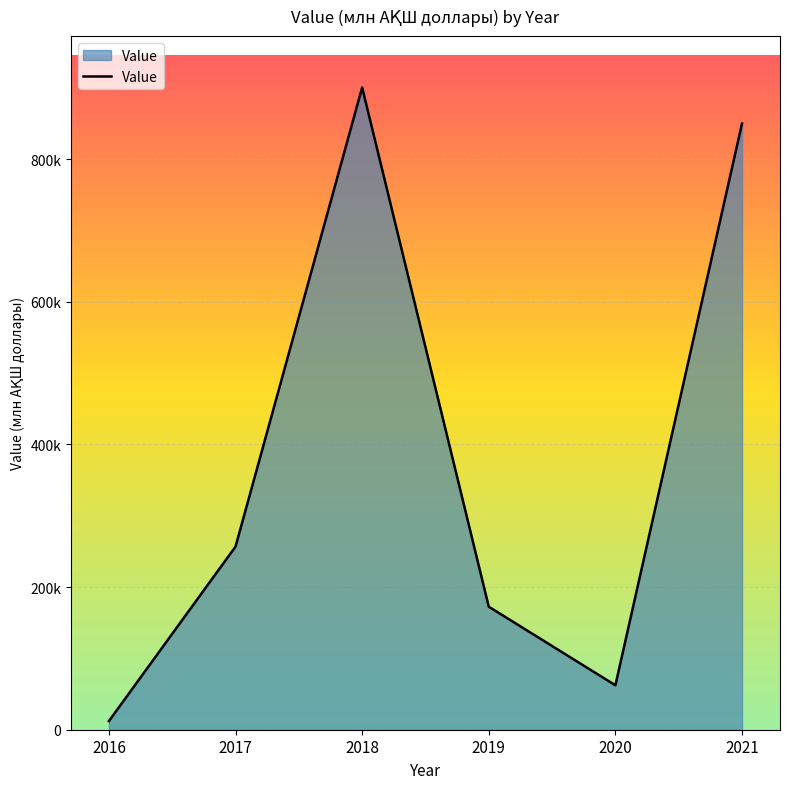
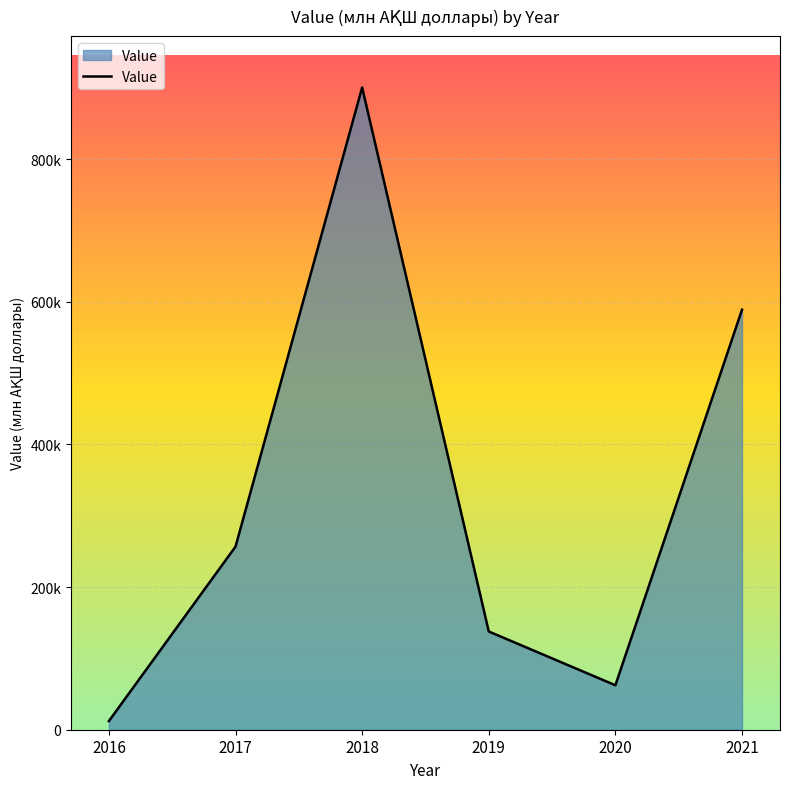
  {
    "2016": 10000,
    "2017": 260000,
    "2018": 900000,
-   "2019": 170000,
+   "2019": 140000,
    "2020": 60000,
-   "2021": 850000
+   "2021": 590000
  }
